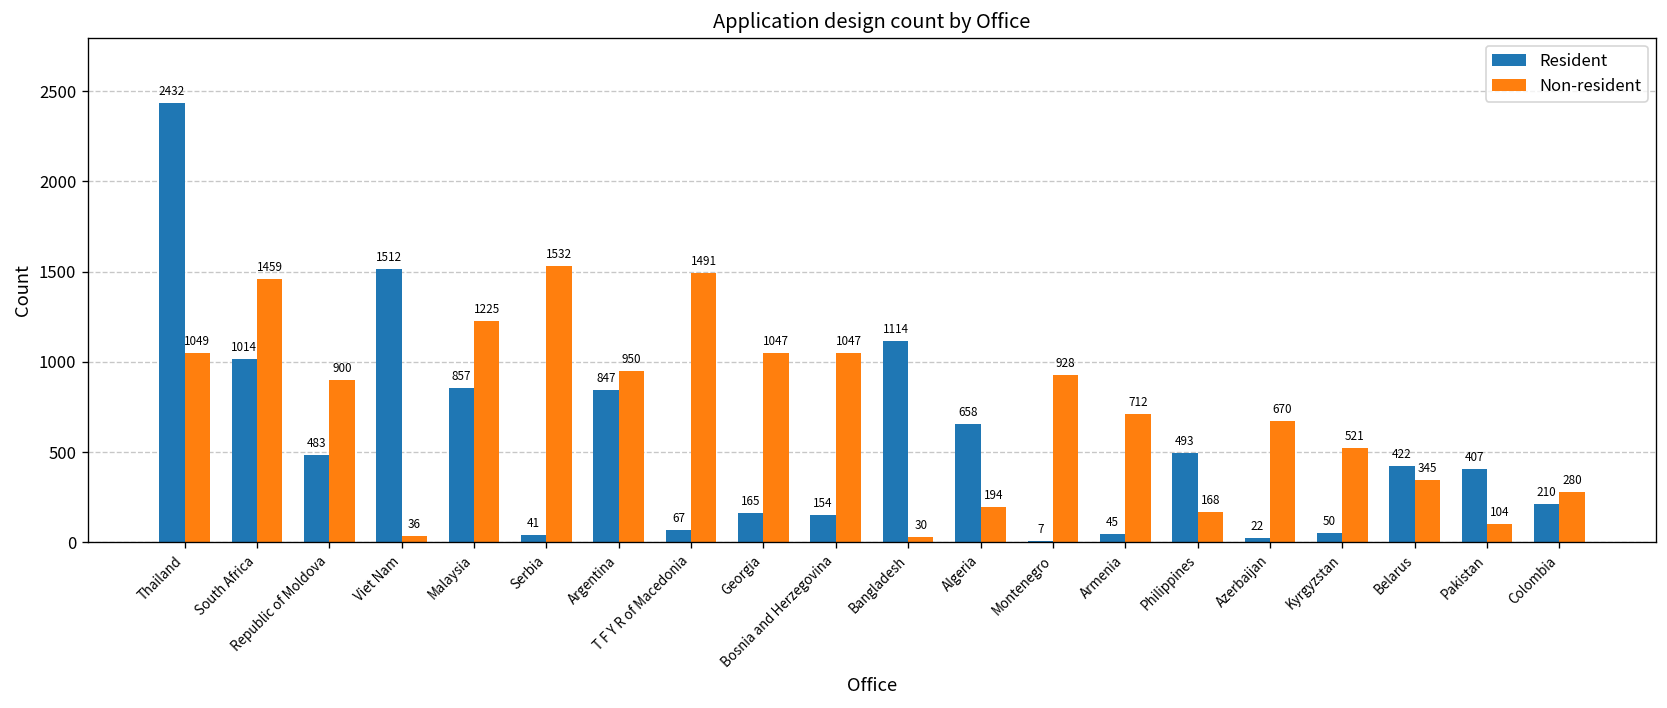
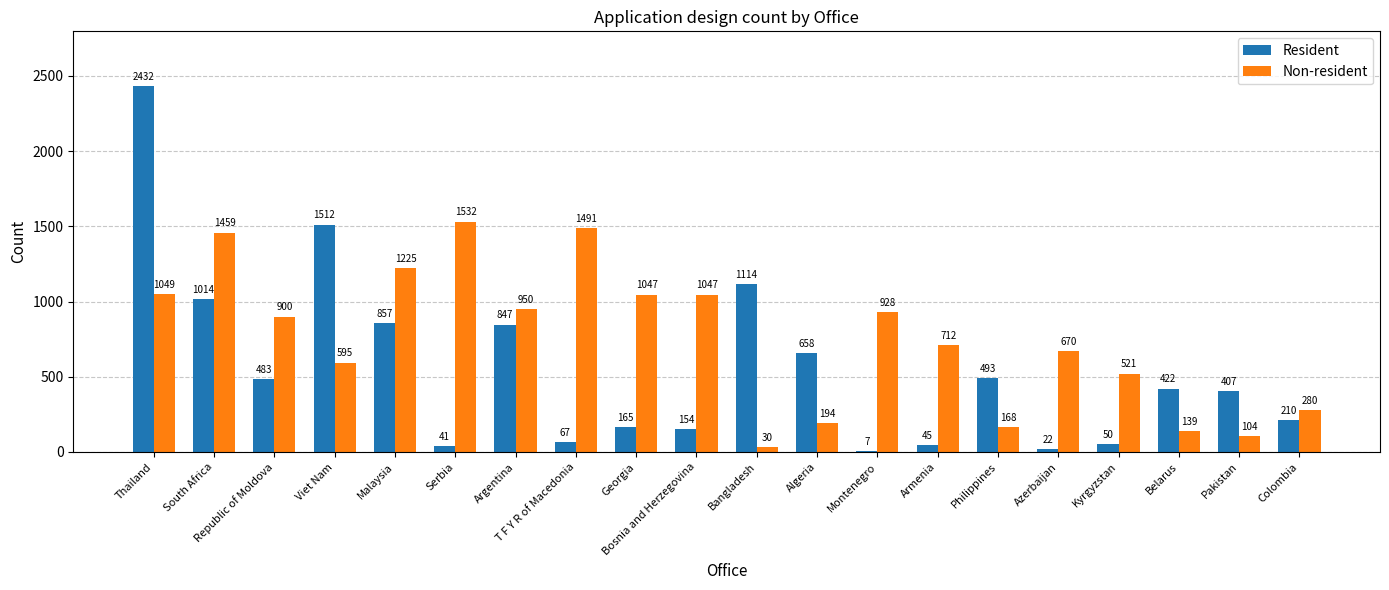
  {
    "Resident": {
      "Thailand": 2432,
      "South Africa": 1014,
      "Republic of Moldova": 483,
      "Viet Nam": 1512,
      "Malaysia": 857,
      "Serbia": 41,
      "Argentina": 847,
      "T F Y R of Macedonia": 67,
      "Georgia": 165,
      "Bosnia and Herzegovina": 154,
      "Bangladesh": 1114,
      "Algeria": 658,
      "Montenegro": 7,
      "Armenia": 45,
      "Philippines": 493,
      "Azerbaijan": 22,
      "Kyrgyzstan": 50,
      "Belarus": 422,
      "Pakistan": 407,
      "Colombia": 210
    },
    "Non-resident": {
      "Thailand": 1049,
      "South Africa": 1459,
      "Republic of Moldova": 900,
-     "Viet Nam": 36,
+     "Viet Nam": 595,
      "Malaysia": 1225,
      "Serbia": 1532,
      "Argentina": 950,
      "T F Y R of Macedonia": 1491,
      "Georgia": 1047,
      "Bosnia and Herzegovina": 1047,
      "Bangladesh": 30,
      "Algeria": 194,
      "Montenegro": 928,
      "Armenia": 712,
      "Philippines": 168,
      "Azerbaijan": 670,
      "Kyrgyzstan": 521,
-     "Belarus": 345,
+     "Belarus": 139,
      "Pakistan": 104,
      "Colombia": 280
    }
  }
